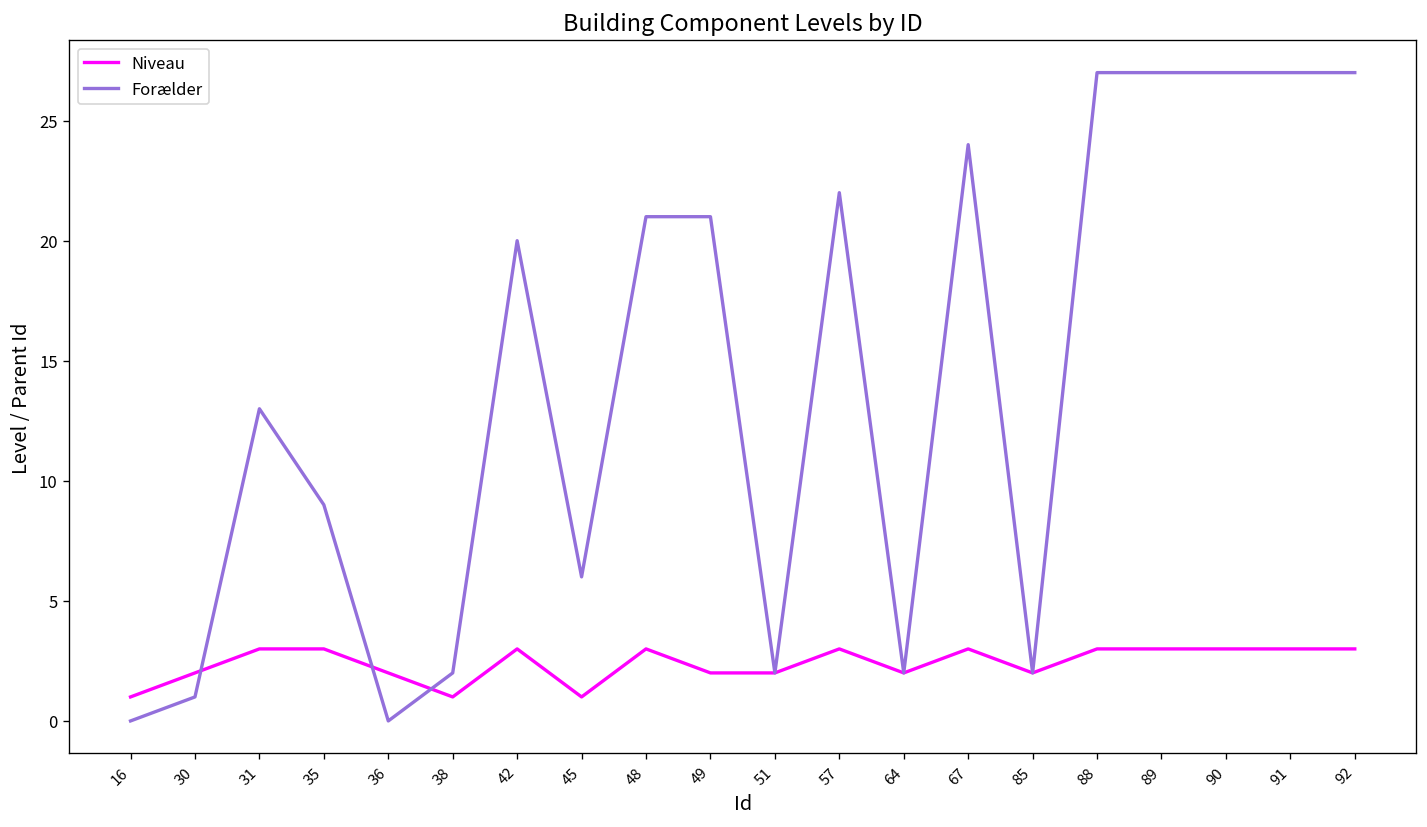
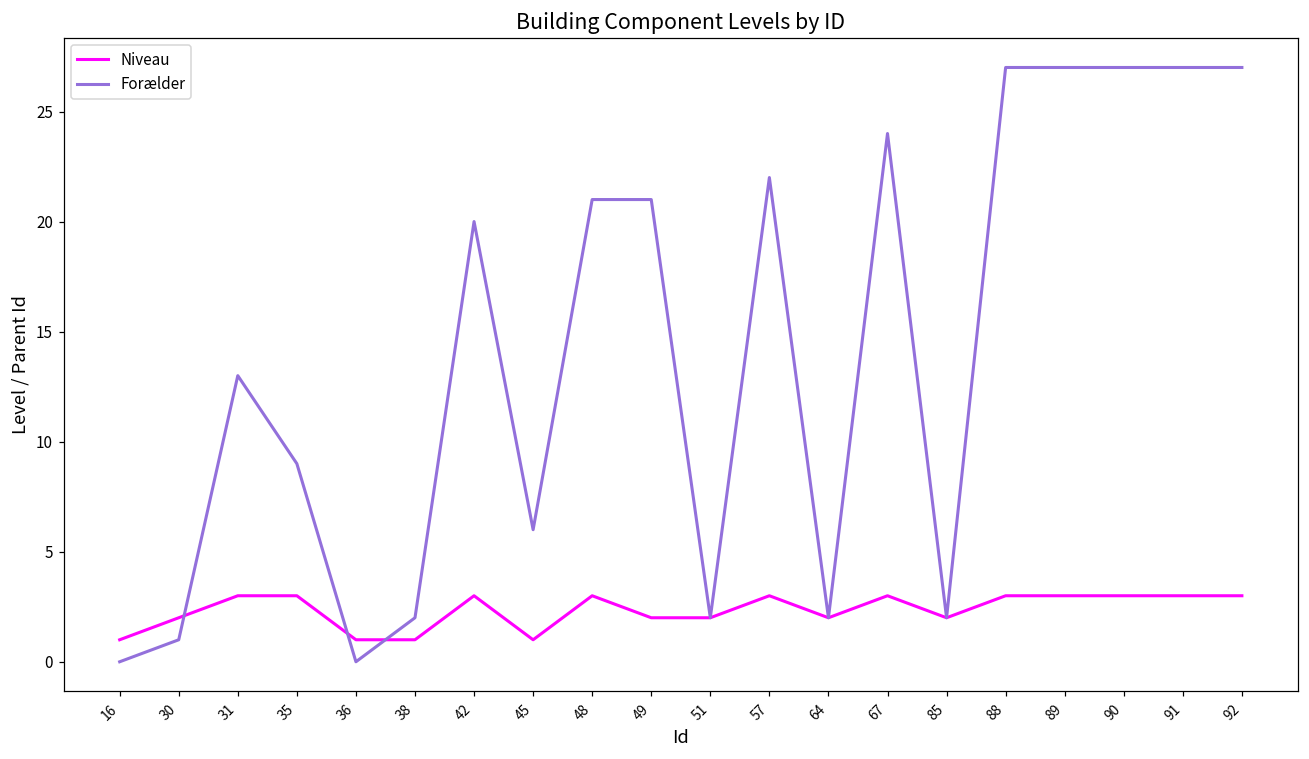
  {
    "Niveau": {
      "16": 1,
      "30": 2,
      "31": 3,
      "35": 3,
-     "36": 2,
+     "36": 1,
      "38": 1,
      "42": 3,
      "45": 1,
      "48": 3,
      "49": 2,
      "57": 3,
      "67": 3,
      "88": 3,
      "89": 3,
      "90": 3,
      "91": 3,
      "92": 3
    },
    "Forælder": {
      "16": 0,
      "30": 1,
      "31": 13,
      "35": 9,
      "36": 0,
      "38": 2,
      "42": 20,
      "45": 6,
      "48": 21,
      "49": 21,
      "57": 22,
      "67": 24,
      "88": 27,
      "89": 27,
      "90": 27,
      "91": 27,
      "92": 27
    }
  }
